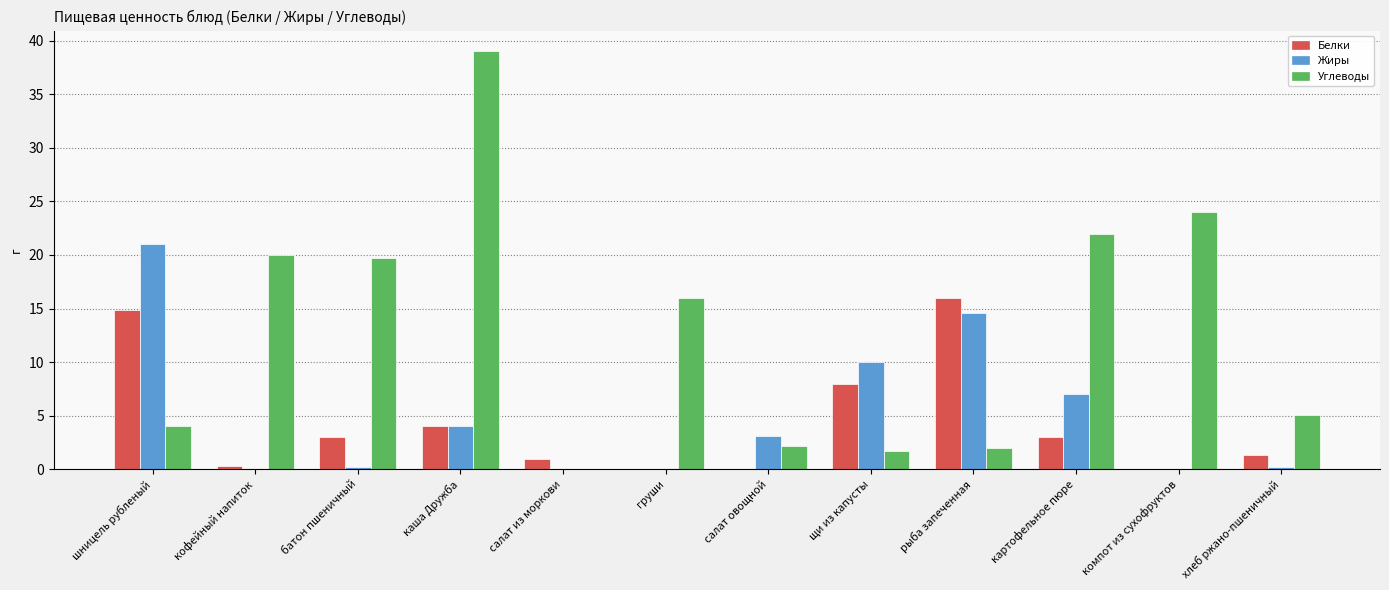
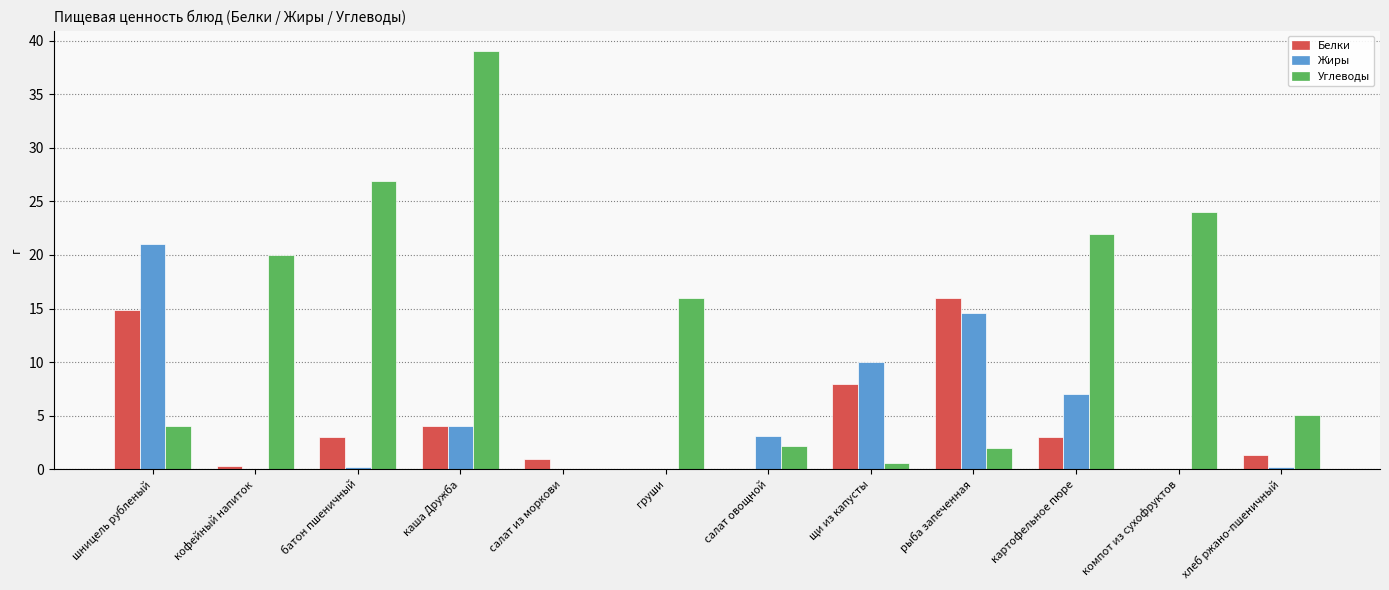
  {
    "Белки": {
      "шницель рубленый": 14.8,
      "кофейный напиток": 0.3,
      "батон пшеничный": 3.0,
      "каша Дружба": 4.0,
      "салат из моркови": 1.0,
      "груши": 0.0,
      "салат овощной": 0.0,
      "щи из капусты": 8.0,
      "рыба запеченная": 16.0,
      "картофельное пюре": 3.0,
      "компот из сухофруктов": 0.0,
      "хлеб ржано-пшеничный": 1.3
    },
    "Жиры": {
      "шницель рубленый": 21.0,
      "кофейный напиток": 0.0,
      "батон пшеничный": 0.2,
      "каша Дружба": 4.0,
      "салат из моркови": 0.0,
      "груши": 0.0,
      "салат овощной": 3.1,
      "щи из капусты": 10.0,
      "рыба запеченная": 14.6,
      "картофельное пюре": 7.0,
      "компот из сухофруктов": 0.0,
      "хлеб ржано-пшеничный": 0.2
    },
    "Углеводы": {
      "шницель рубленый": 4.0,
      "кофейный напиток": 20.0,
-     "батон пшеничный": 19.7,
+     "батон пшеничный": 26.9,
      "каша Дружба": 39.0,
      "салат из моркови": 0.0,
      "груши": 16.0,
      "салат овощной": 2.2,
-     "щи из капусты": 1.7,
+     "щи из капусты": 0.6,
      "рыба запеченная": 2.0,
      "картофельное пюре": 22.0,
      "компот из сухофруктов": 24.0,
      "хлеб ржано-пшеничный": 5.1
    }
  }
